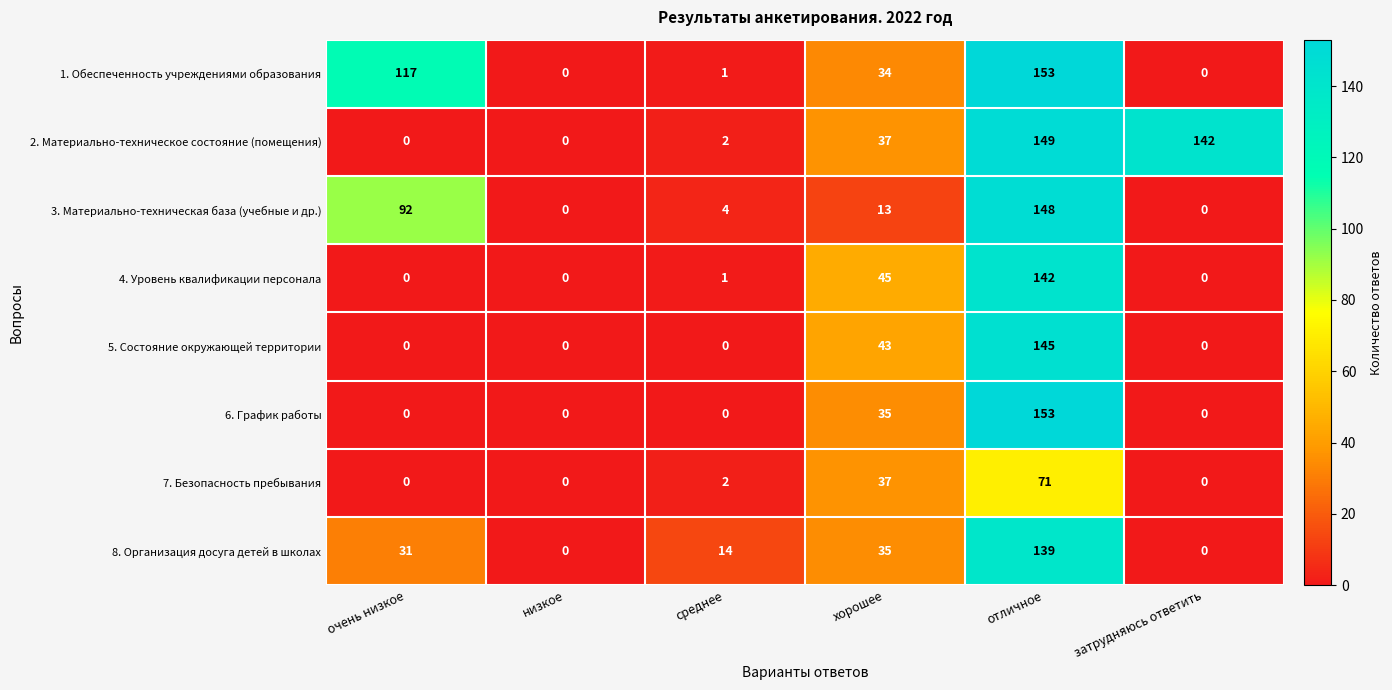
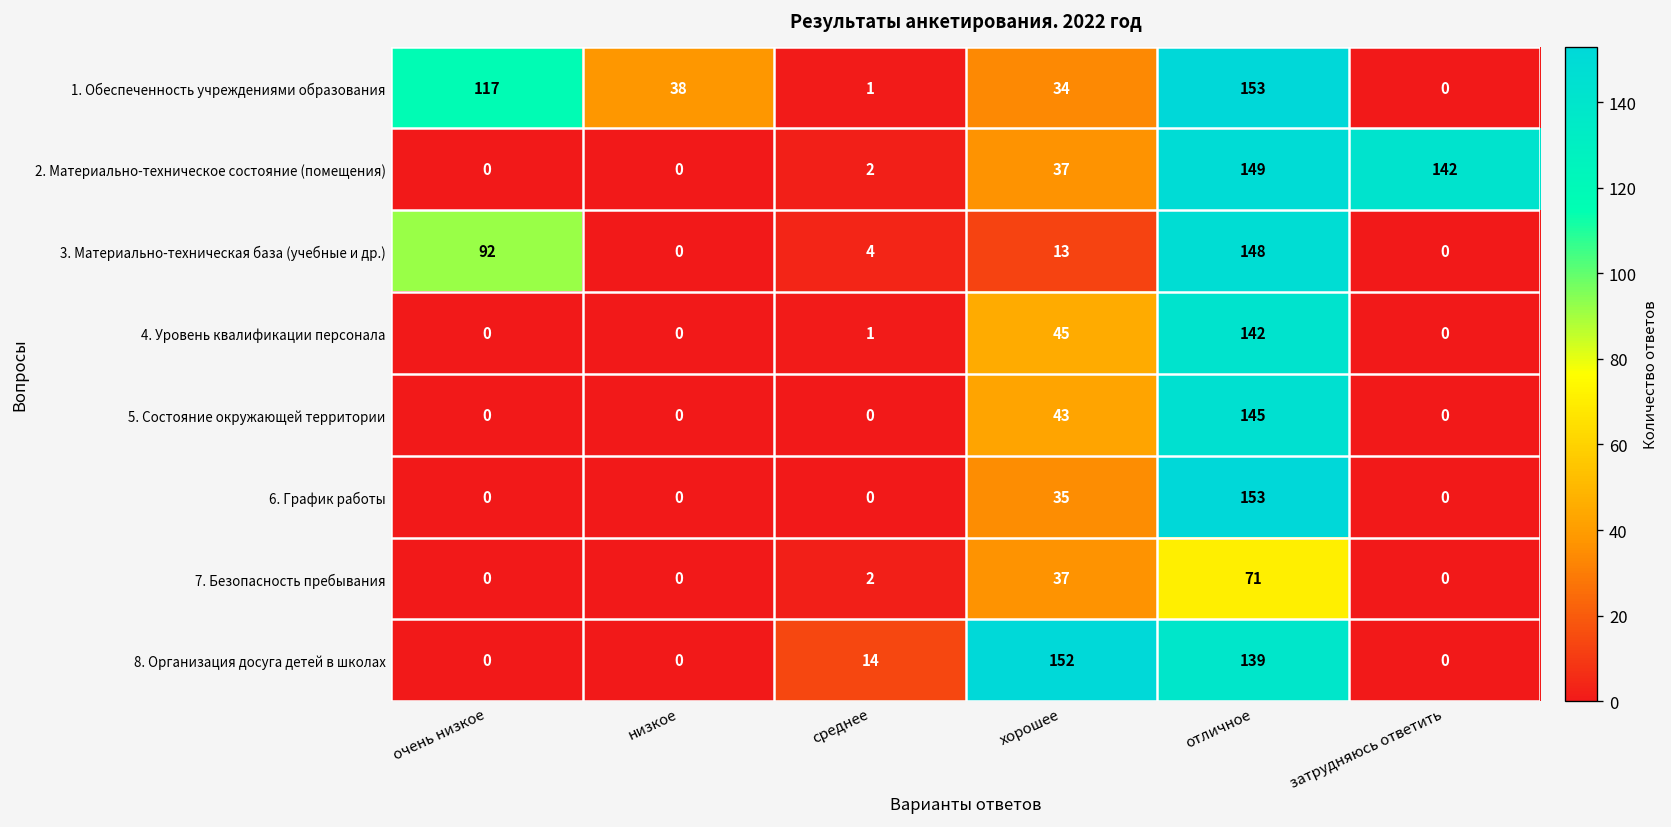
  {
    "1. Обеспеченность учреждениями образования": {
      "очень низкое": 117,
-     "низкое": 0,
+     "низкое": 38,
      "среднее": 1,
      "хорошее": 34,
      "отличное": 153,
      "затрудняюсь ответить": 0
    },
    "2. Материально-техническое состояние (помещения)": {
      "очень низкое": 0,
      "низкое": 0,
      "среднее": 2,
      "хорошее": 37,
      "отличное": 149,
      "затрудняюсь ответить": 142
    },
    "3. Материально-техническая база (учебные и др.)": {
      "очень низкое": 92,
      "низкое": 0,
      "среднее": 4,
      "хорошее": 13,
      "отличное": 148,
      "затрудняюсь ответить": 0
    },
    "4. Уровень квалификации персонала": {
      "очень низкое": 0,
      "низкое": 0,
      "среднее": 1,
      "хорошее": 45,
      "отличное": 142,
      "затрудняюсь ответить": 0
    },
    "5. Состояние окружающей территории": {
      "очень низкое": 0,
      "низкое": 0,
      "среднее": 0,
      "хорошее": 43,
      "отличное": 145,
      "затрудняюсь ответить": 0
    },
    "6. График работы": {
      "очень низкое": 0,
      "низкое": 0,
      "среднее": 0,
      "хорошее": 35,
      "отличное": 153,
      "затрудняюсь ответить": 0
    },
    "7. Безопасность пребывания": {
      "очень низкое": 0,
      "низкое": 0,
      "среднее": 2,
      "хорошее": 37,
      "отличное": 71,
      "затрудняюсь ответить": 0
    },
    "8. Организация досуга детей в школах": {
-     "очень низкое": 31,
+     "очень низкое": 0,
      "низкое": 0,
      "среднее": 14,
-     "хорошее": 35,
+     "хорошее": 152,
      "отличное": 139,
      "затрудняюсь ответить": 0
    }
  }
